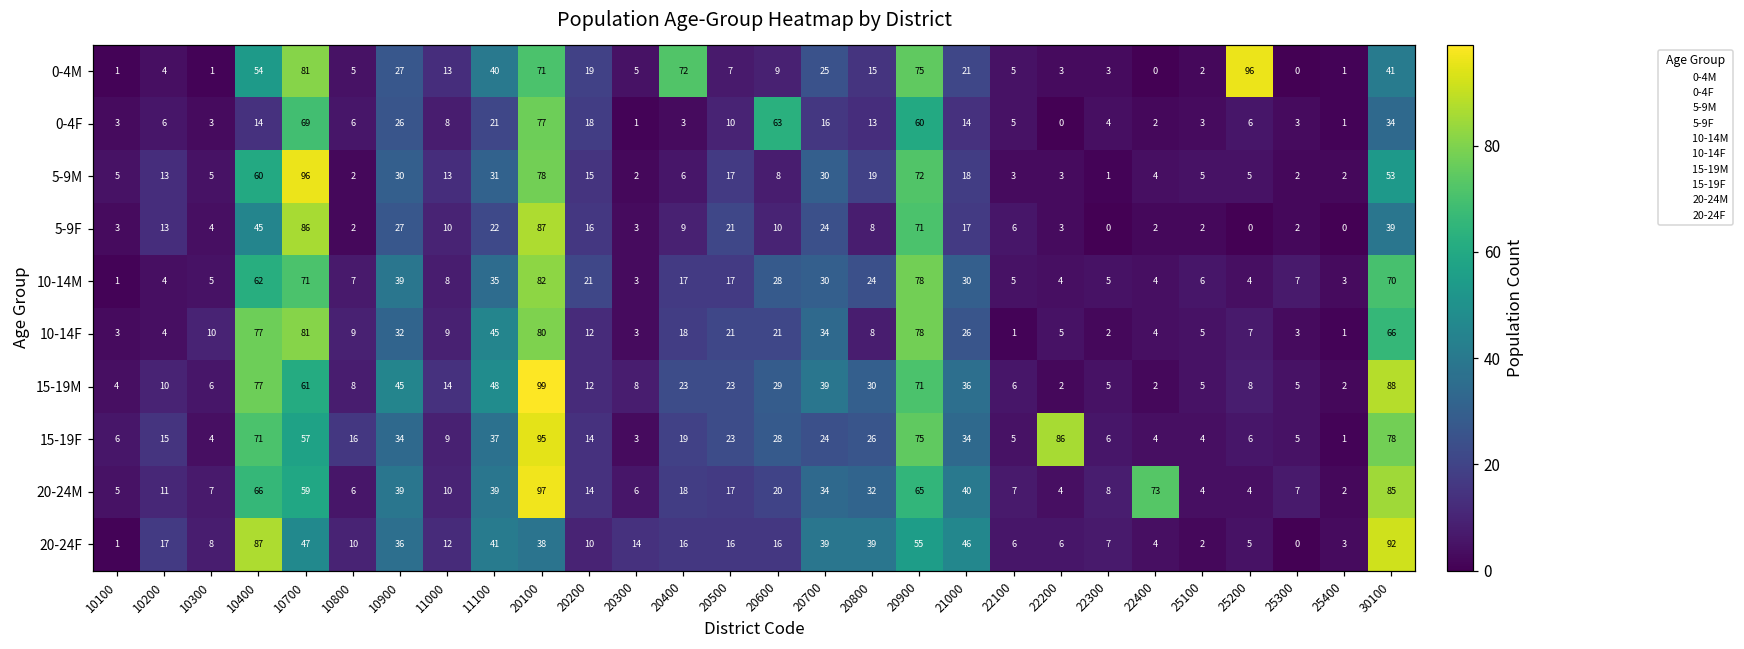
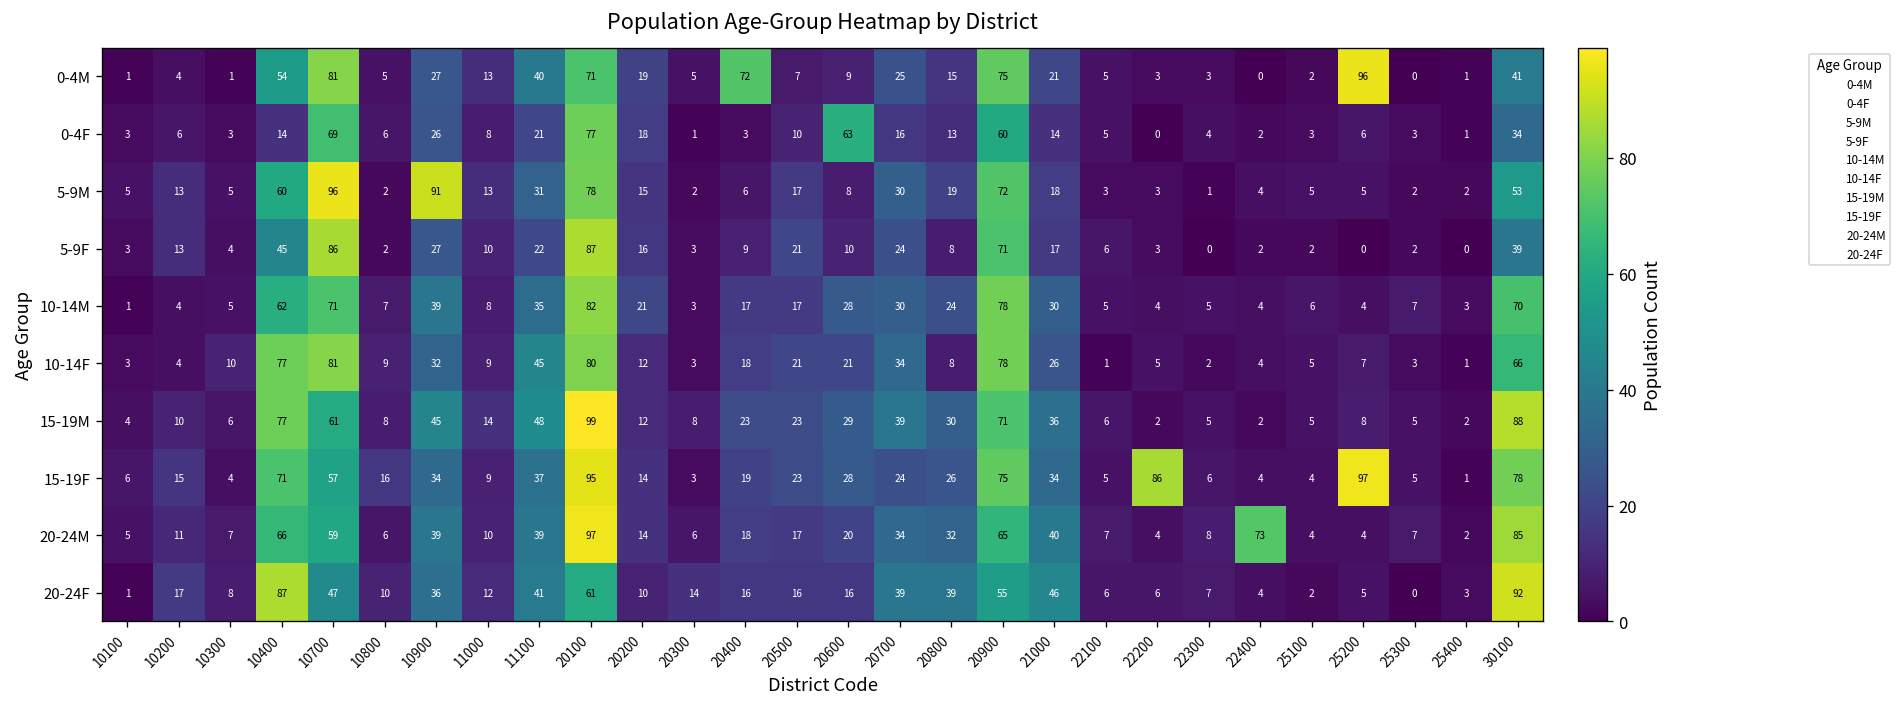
  {
    "5-9M": {
      "10100": 5,
      "10200": 13,
      "10300": 5,
      "10400": 60,
      "10700": 96,
      "10800": 2,
-     "10900": 30,
+     "10900": 91,
      "11000": 13,
      "11100": 31,
      "20100": 78,
      "20200": 15,
      "20300": 2,
      "20400": 6,
      "20500": 17,
      "20600": 8,
      "20700": 30,
      "20800": 19,
      "20900": 72,
      "21000": 18,
      "22100": 3,
      "22200": 3,
      "22300": 1,
      "22400": 4,
      "25100": 5,
      "25200": 5,
      "25300": 2,
      "25400": 2,
      "30100": 53
    },
    "15-19F": {
      "10100": 6,
      "10200": 15,
      "10300": 4,
      "10400": 71,
      "10700": 57,
      "10800": 16,
      "10900": 34,
      "11000": 9,
      "11100": 37,
      "20100": 95,
      "20200": 14,
      "20300": 3,
      "20400": 19,
      "20500": 23,
      "20600": 28,
      "20700": 24,
      "20800": 26,
      "20900": 75,
      "21000": 34,
      "22100": 5,
      "22200": 86,
      "22300": 6,
      "22400": 4,
      "25100": 4,
-     "25200": 6,
+     "25200": 97,
      "25300": 5,
      "25400": 1,
      "30100": 78
    },
    "20-24F": {
      "10100": 1,
      "10200": 17,
      "10300": 8,
      "10400": 87,
      "10700": 47,
      "10800": 10,
      "10900": 36,
      "11000": 12,
      "11100": 41,
-     "20100": 38,
+     "20100": 61,
      "20200": 10,
      "20300": 14,
      "20400": 16,
      "20500": 16,
      "20600": 16,
      "20700": 39,
      "20800": 39,
      "20900": 55,
      "21000": 46,
      "22100": 6,
      "22200": 6,
      "22300": 7,
      "22400": 4,
      "25100": 2,
      "25200": 5,
      "25300": 0,
      "25400": 3,
      "30100": 92
    }
  }
